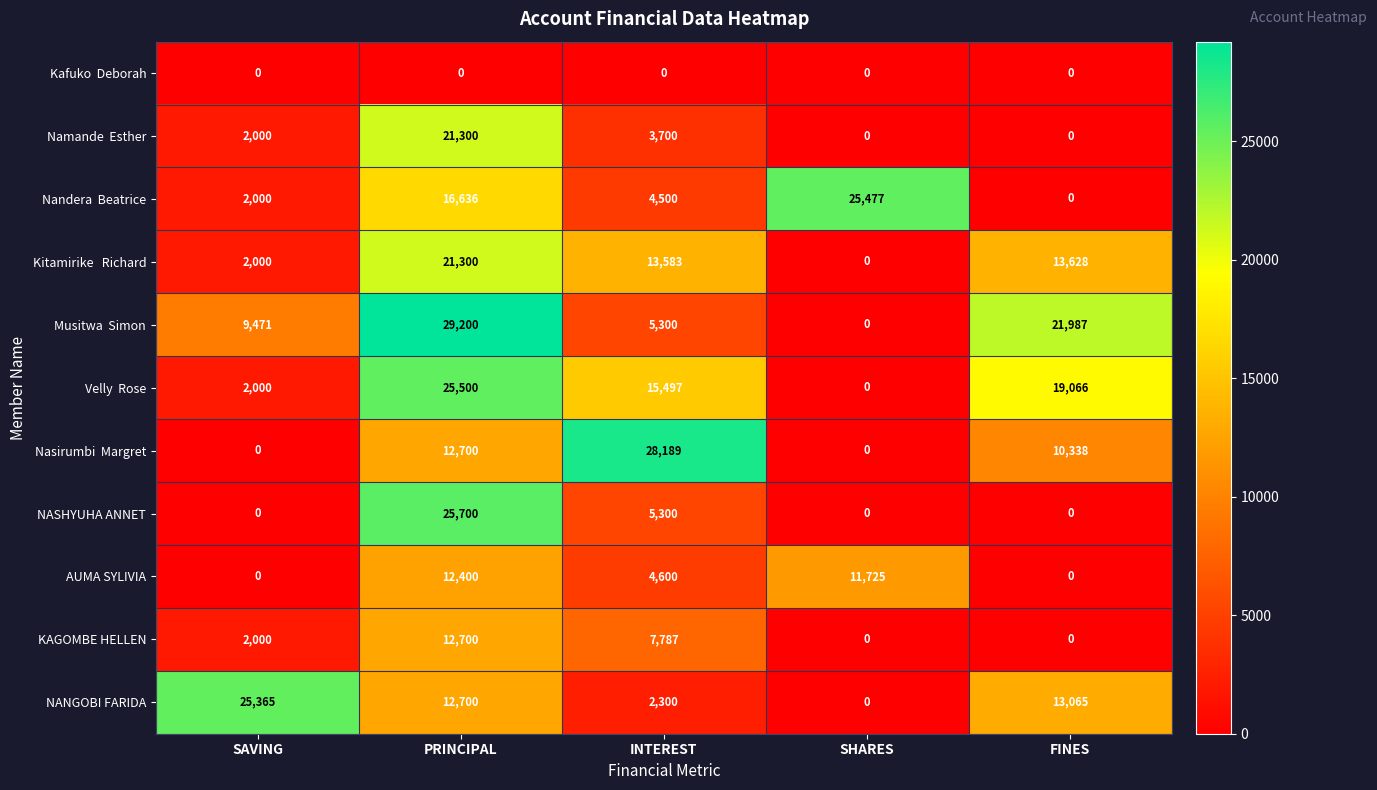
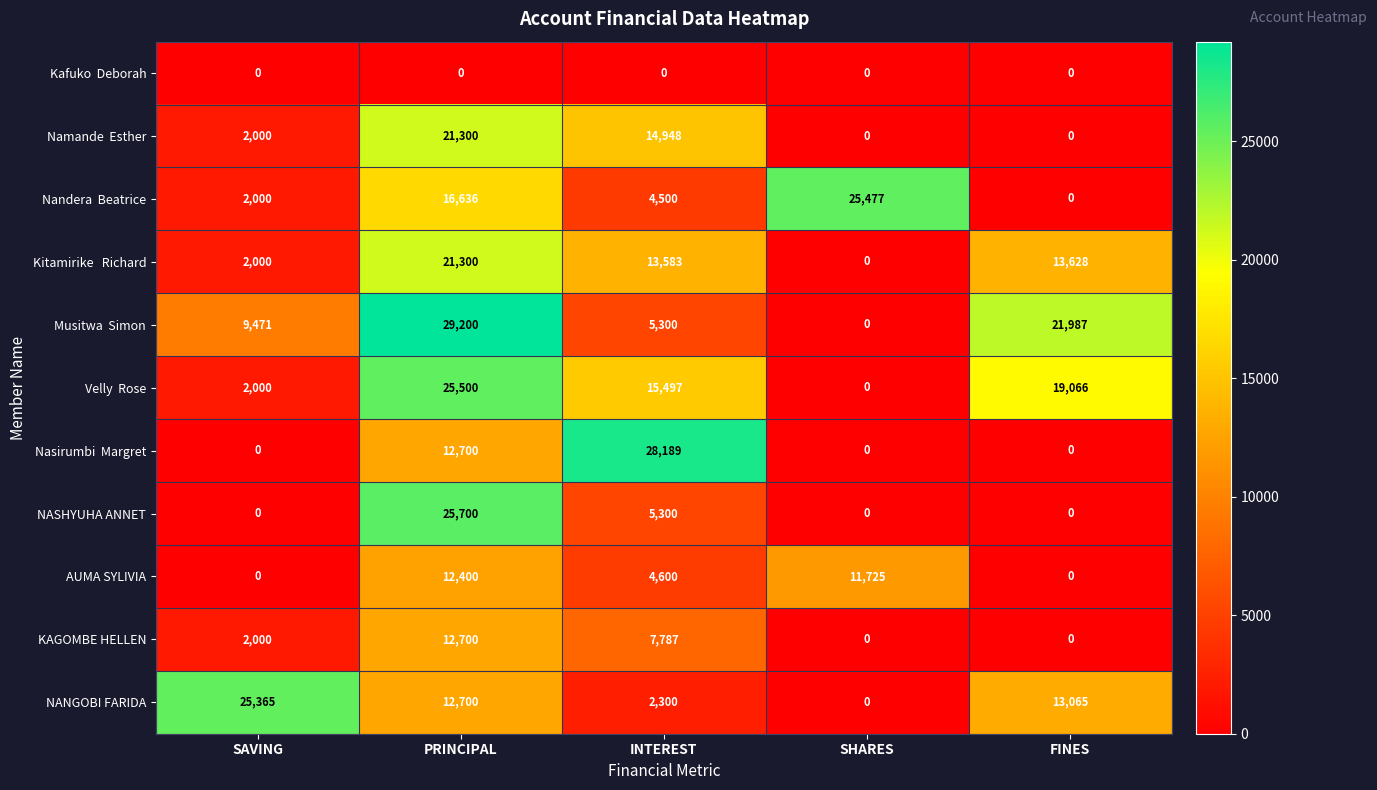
  {
    "Kafuko Deborah": {
      "SAVING": "0",
      "PRINCIPAL": "0",
      "INTEREST": "0",
      "SHARES": "0",
      "FINES": "0"
    },
    "Namande Esther": {
      "SAVING": "2,000",
      "PRINCIPAL": "21,300",
-     "INTEREST": "3,700",
+     "INTEREST": "14,948",
      "SHARES": "0",
      "FINES": "0"
    },
    "Nandera Beatrice": {
      "SAVING": "2,000",
      "PRINCIPAL": "16,636",
      "INTEREST": "4,500",
      "SHARES": "25,477",
      "FINES": "0"
    },
    "Kitamirike Richard": {
      "SAVING": "2,000",
      "PRINCIPAL": "21,300",
      "INTEREST": "13,583",
      "SHARES": "0",
      "FINES": "13,628"
    },
    "Musitwa Simon": {
      "SAVING": "9,471",
      "PRINCIPAL": "29,200",
      "INTEREST": "5,300",
      "SHARES": "0",
      "FINES": "21,987"
    },
    "Velly Rose": {
      "SAVING": "2,000",
      "PRINCIPAL": "25,500",
      "INTEREST": "15,497",
      "SHARES": "0",
      "FINES": "19,066"
    },
    "Nasirumbi Margret": {
      "SAVING": "0",
      "PRINCIPAL": "12,700",
      "INTEREST": "28,189",
      "SHARES": "0",
-     "FINES": "10,338"
+     "FINES": "0"
    },
    "NASHYUHA ANNET": {
      "SAVING": "0",
      "PRINCIPAL": "25,700",
      "INTEREST": "5,300",
      "SHARES": "0",
      "FINES": "0"
    },
    "AUMA SYLIVIA": {
      "SAVING": "0",
      "PRINCIPAL": "12,400",
      "INTEREST": "4,600",
      "SHARES": "11,725",
      "FINES": "0"
    },
    "KAGOMBE HELLEN": {
      "SAVING": "2,000",
      "PRINCIPAL": "12,700",
      "INTEREST": "7,787",
      "SHARES": "0",
      "FINES": "0"
    },
    "NANGOBI FARIDA": {
      "SAVING": "25,365",
      "PRINCIPAL": "12,700",
      "INTEREST": "2,300",
      "SHARES": "0",
      "FINES": "13,065"
    }
  }
